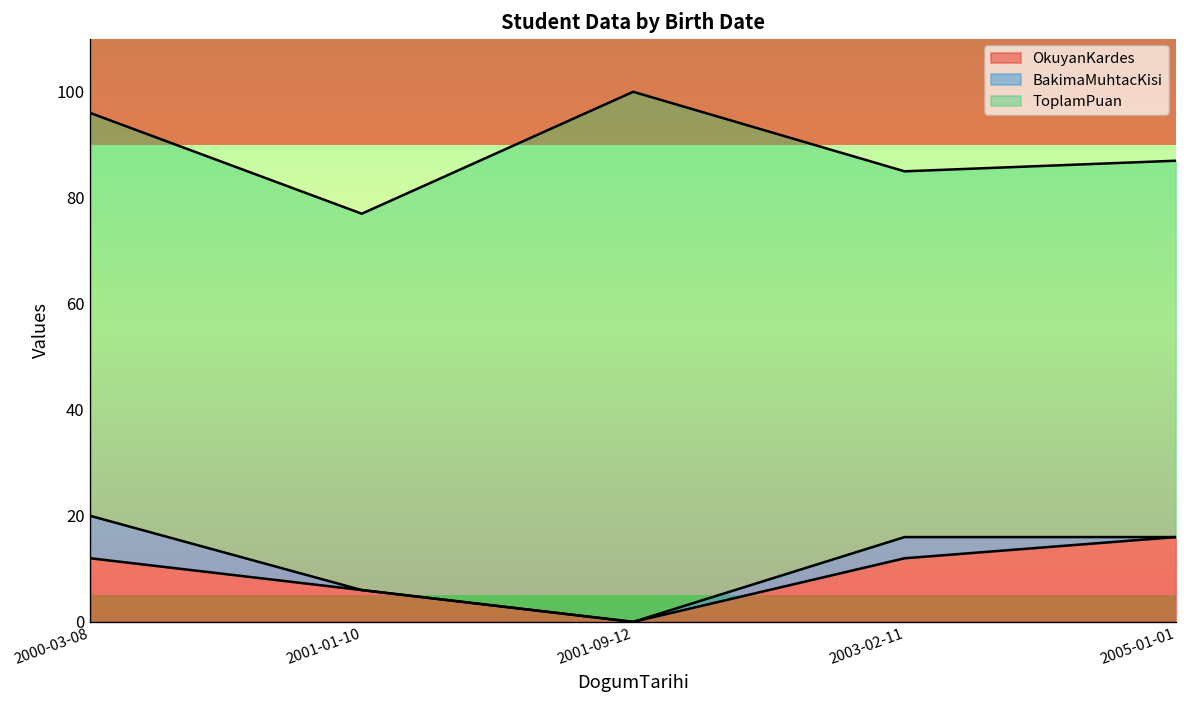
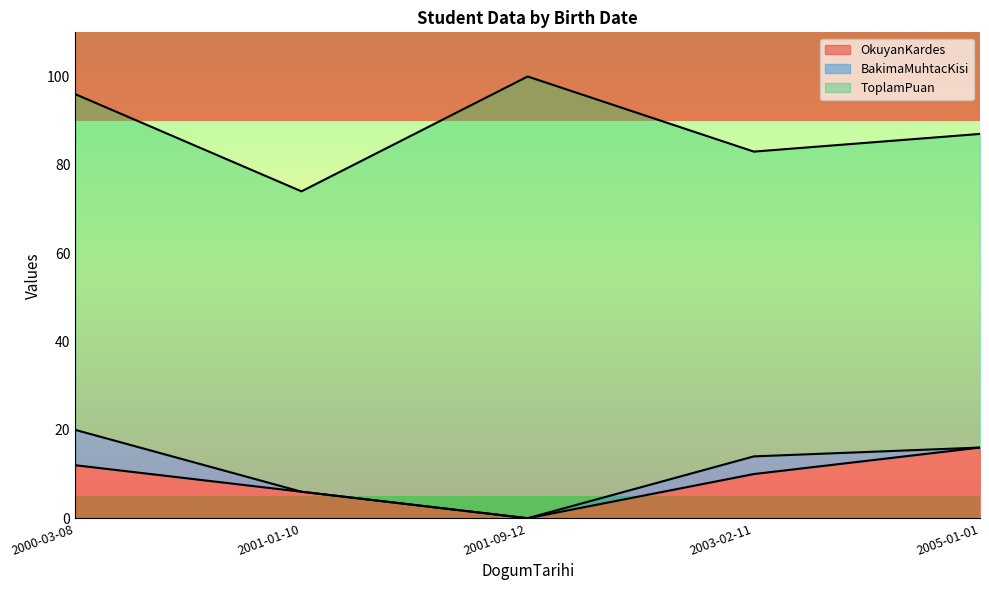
  {
    "OkuyanKardes": {
      "2000-03-08": 12,
-     "2003-02-11": 12
+     "2003-02-11": 10
    },
    "BakimaMuhtacKisi": {
      "2000-03-08": 8,
      "2003-02-11": 4
    },
    "ToplamPuan": {
-     "2001-01-10": 71,
+     "2001-01-10": 68,
      "2003-02-11": 69,
      "2005-01-01": 71
    }
  }
